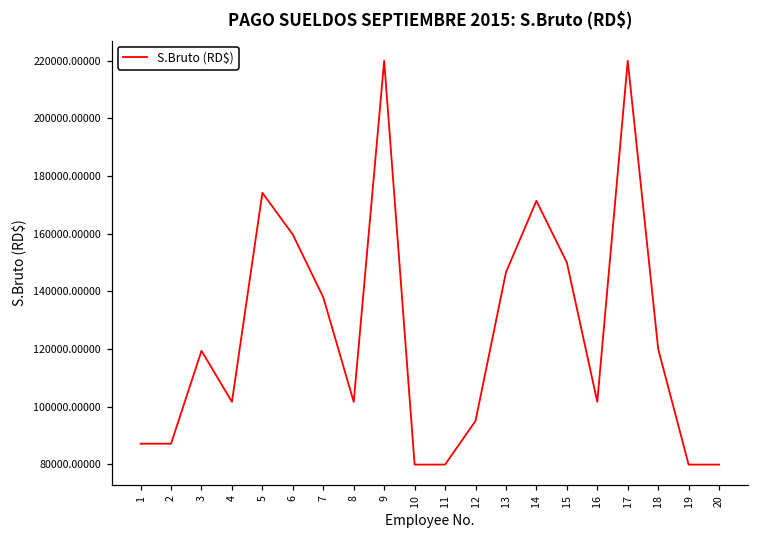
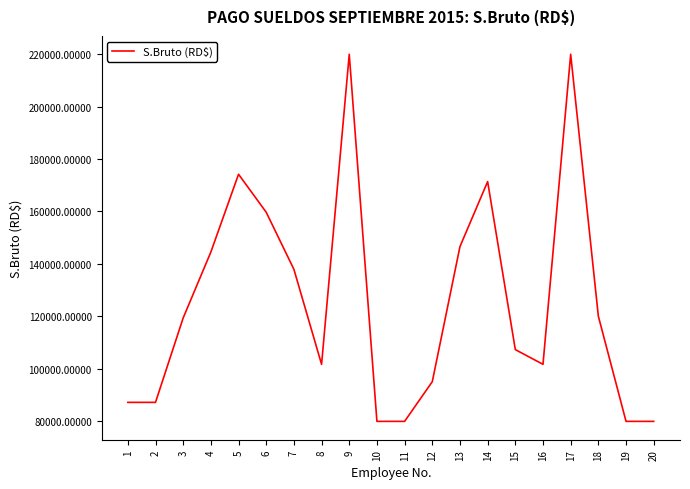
  {
    "1": 87000,
    "2": 87000,
    "3": 119000,
-   "4": 102000,
+   "4": 144000,
    "5": 174000,
    "6": 160000,
    "7": 138000,
    "8": 102000,
    "9": 220000,
    "10": 80000,
    "11": 80000,
    "12": 95000,
    "13": 147000,
    "14": 171000,
-   "15": 150000,
+   "15": 107000,
    "16": 102000,
    "17": 220000,
    "18": 120000,
    "19": 80000,
    "20": 80000
  }
